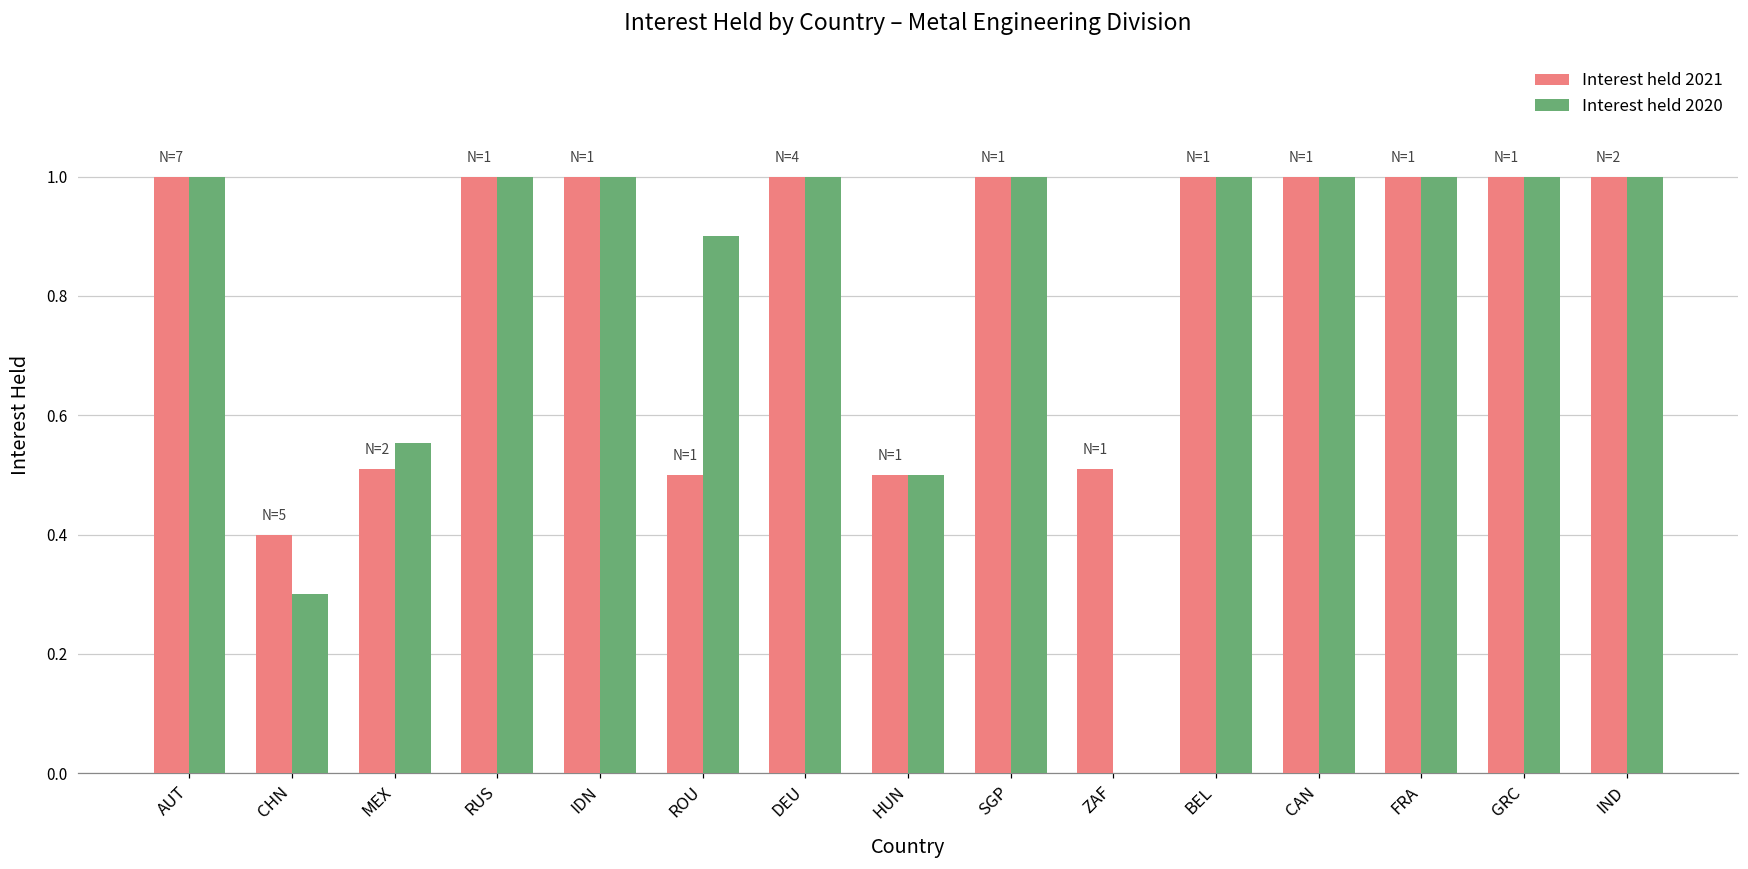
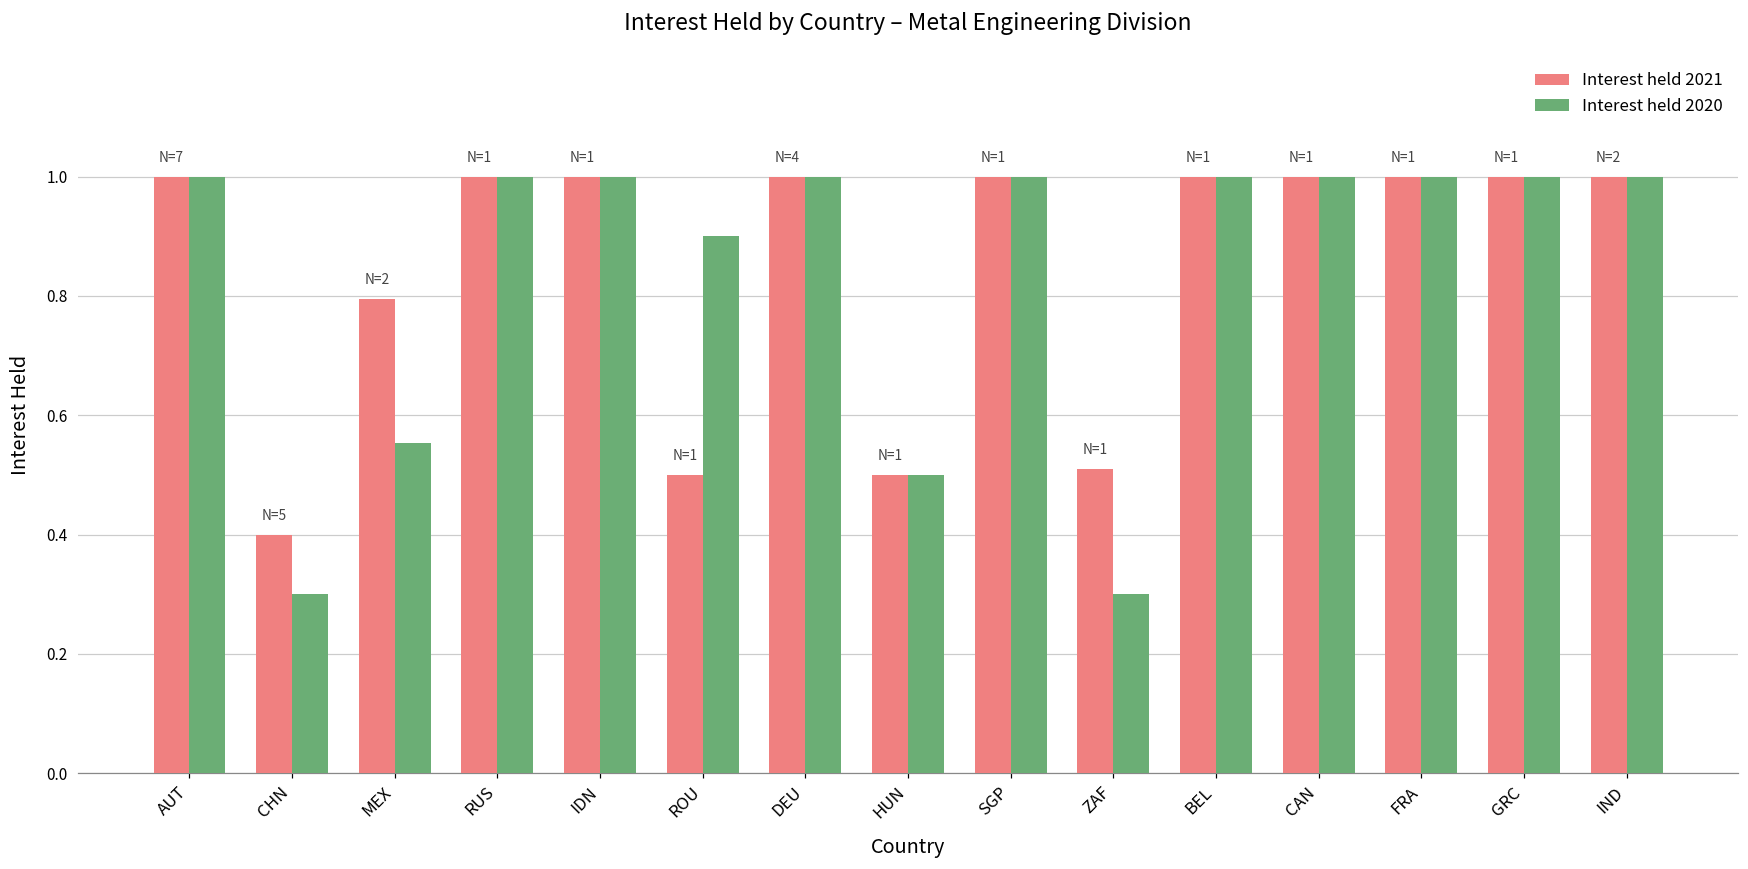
  {
    "Interest held 2021": {
-     "MEX": 0.51
+     "MEX": 0.79
    },
    "Interest held 2020": {
      "AUT": 1.0,
      "CHN": 0.3,
      "MEX": 0.55,
      "ROU": 0.9,
      "DEU": 1.0,
-     "ZAF": 0.0,
+     "ZAF": 0.3,
      "IND": 1.0
    }
  }
